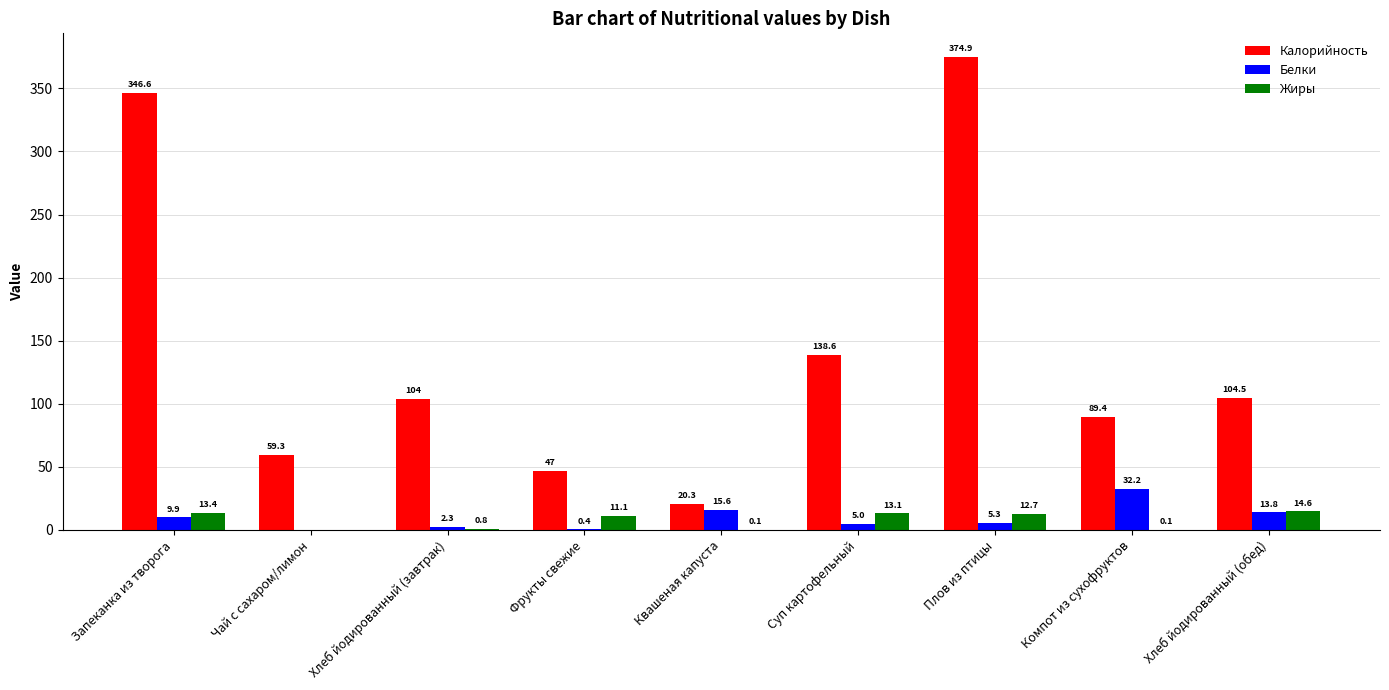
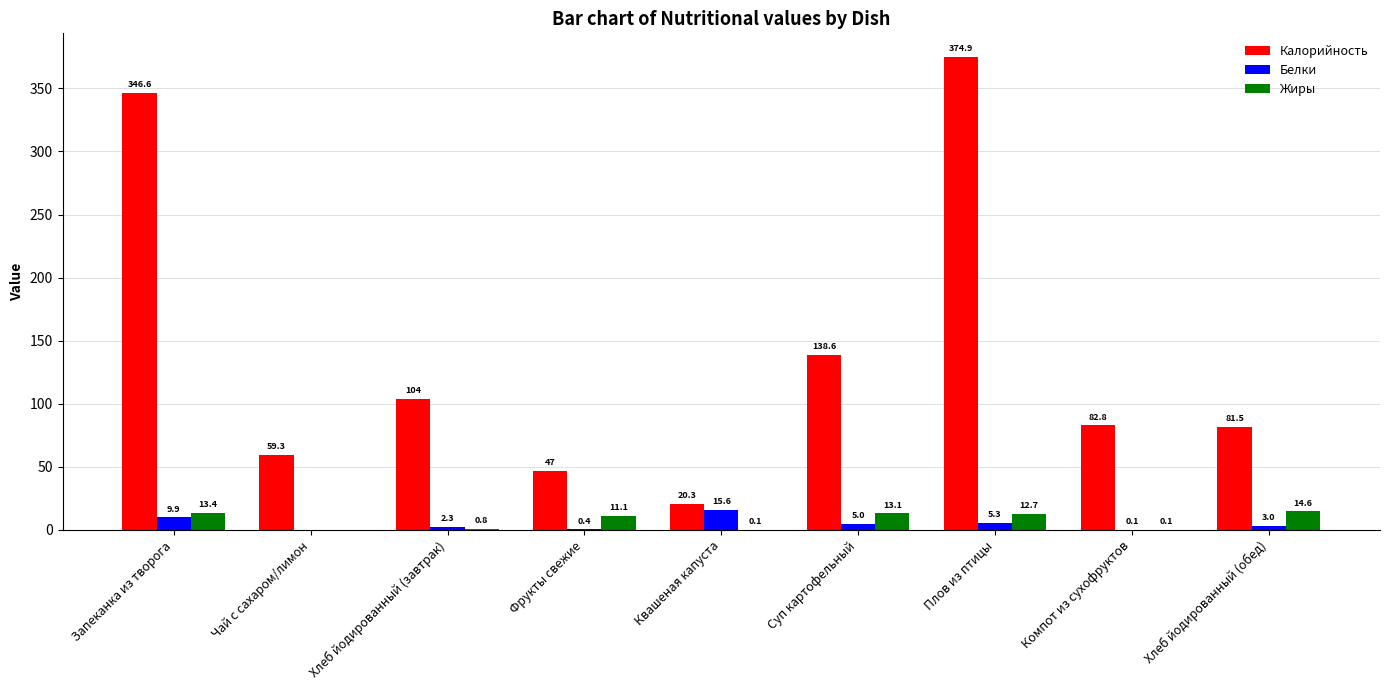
  {
    "Калорийность": {
      "Запеканка из творога": 346.6,
      "Чай с сахаром/лимон": 59.3,
      "Хлеб йодированный (завтрак)": 104,
      "Фрукты свежие": 47,
      "Квашеная капуста": 20.3,
      "Суп картофельный": 138.6,
      "Плов из птицы": 374.9,
-     "Компот из сухофруктов": 89.4,
-     "Хлеб йодированный (обед)": 104.5
+     "Компот из сухофруктов": 82.8,
+     "Хлеб йодированный (обед)": 81.5
    },
    "Белки": {
      "Запеканка из творога": 9.9,
      "Хлеб йодированный (завтрак)": 2.3,
      "Фрукты свежие": 0.4,
      "Квашеная капуста": 15.6,
      "Суп картофельный": 5.0,
      "Плов из птицы": 5.3,
-     "Компот из сухофруктов": 32.2,
-     "Хлеб йодированный (обед)": 13.8
+     "Компот из сухофруктов": 0.1,
+     "Хлеб йодированный (обед)": 3.0
    },
    "Жиры": {
      "Запеканка из творога": 13.4,
      "Хлеб йодированный (завтрак)": 0.8,
      "Фрукты свежие": 11.1,
      "Квашеная капуста": 0.1,
      "Суп картофельный": 13.1,
      "Плов из птицы": 12.7,
      "Компот из сухофруктов": 0.1,
      "Хлеб йодированный (обед)": 14.6
    }
  }
